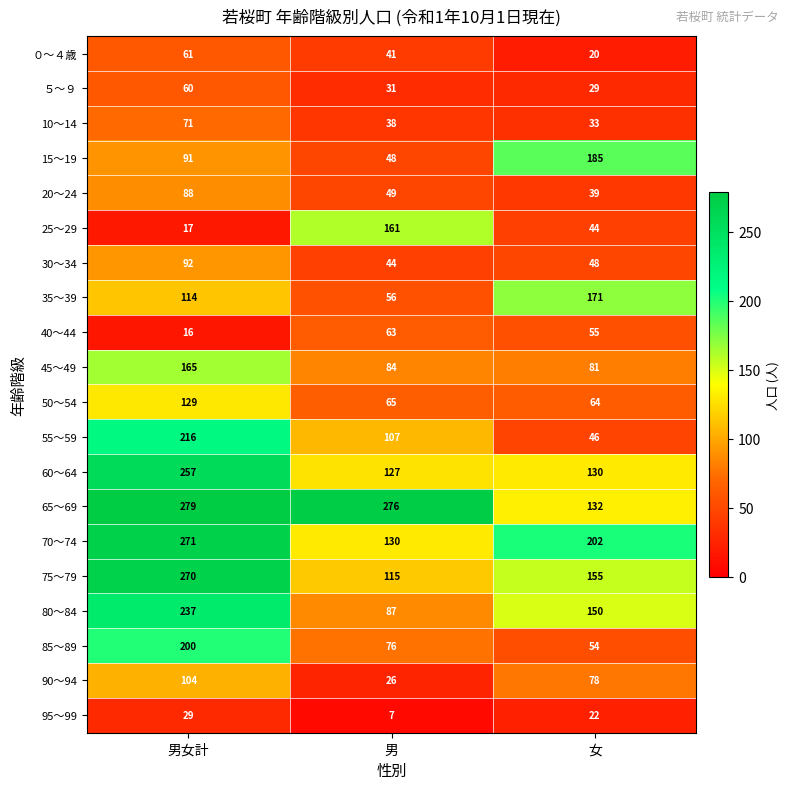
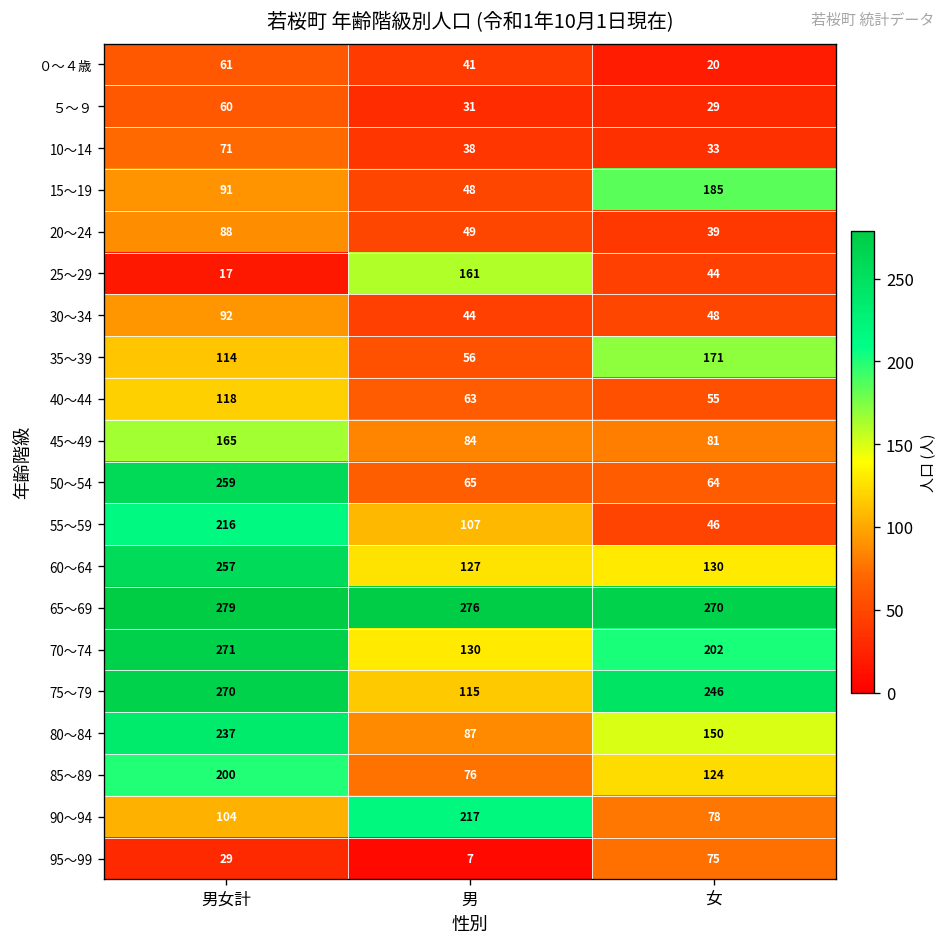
  {
    "０～４歳": {
      "男女計": 61,
      "男": 41,
      "女": 20
    },
    "５～９": {
      "男女計": 60,
      "男": 31,
      "女": 29
    },
    "10～14": {
      "男女計": 71,
      "男": 38,
      "女": 33
    },
    "15～19": {
      "男女計": 91,
      "男": 48,
      "女": 185
    },
    "20～24": {
      "男女計": 88,
      "男": 49,
      "女": 39
    },
    "25～29": {
      "男女計": 17,
      "男": 161,
      "女": 44
    },
    "30～34": {
      "男女計": 92,
      "男": 44,
      "女": 48
    },
    "35～39": {
      "男女計": 114,
      "男": 56,
      "女": 171
    },
    "40～44": {
-     "男女計": 16,
+     "男女計": 118,
      "男": 63,
      "女": 55
    },
    "45～49": {
      "男女計": 165,
      "男": 84,
      "女": 81
    },
    "50～54": {
-     "男女計": 129,
+     "男女計": 259,
      "男": 65,
      "女": 64
    },
    "55～59": {
      "男女計": 216,
      "男": 107,
      "女": 46
    },
    "60～64": {
      "男女計": 257,
      "男": 127,
      "女": 130
    },
    "65～69": {
      "男女計": 279,
      "男": 276,
-     "女": 132
+     "女": 270
    },
    "70～74": {
      "男女計": 271,
      "男": 130,
      "女": 202
    },
    "75～79": {
      "男女計": 270,
      "男": 115,
-     "女": 155
+     "女": 246
    },
    "80～84": {
      "男女計": 237,
      "男": 87,
      "女": 150
    },
    "85～89": {
      "男女計": 200,
      "男": 76,
-     "女": 54
+     "女": 124
    },
    "90～94": {
      "男女計": 104,
-     "男": 26,
+     "男": 217,
      "女": 78
    },
    "95～99": {
      "男女計": 29,
      "男": 7,
-     "女": 22
+     "女": 75
    }
  }
